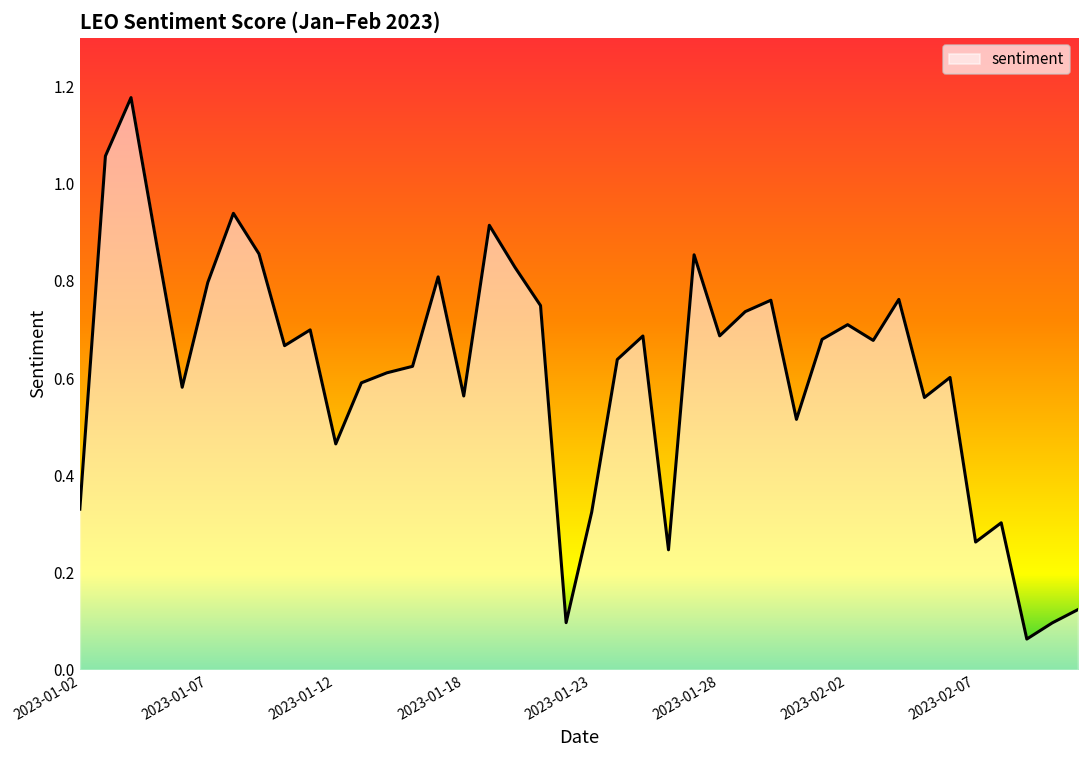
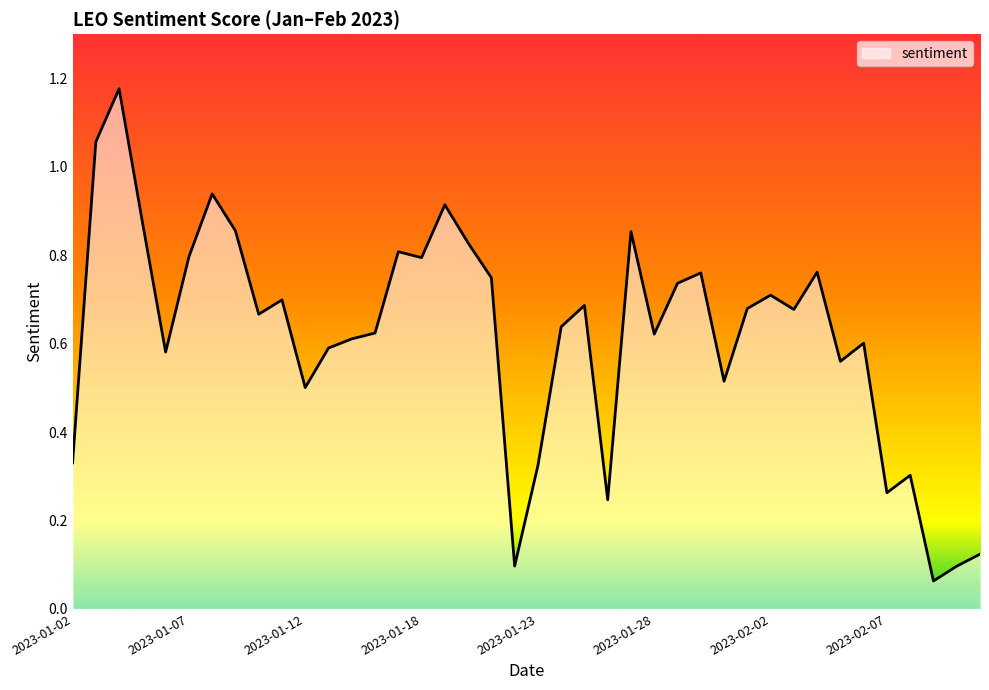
  {
    "2023-01-02": 0.33,
    "2023-01-07": 0.80,
-   "2023-01-12": 0.46,
-   "2023-01-18": 0.56,
+   "2023-01-12": 0.50,
+   "2023-01-18": 0.79,
    "2023-01-23": 0.32,
-   "2023-01-28": 0.69,
+   "2023-01-28": 0.62,
    "2023-02-02": 0.71,
    "2023-02-07": 0.26
  }
